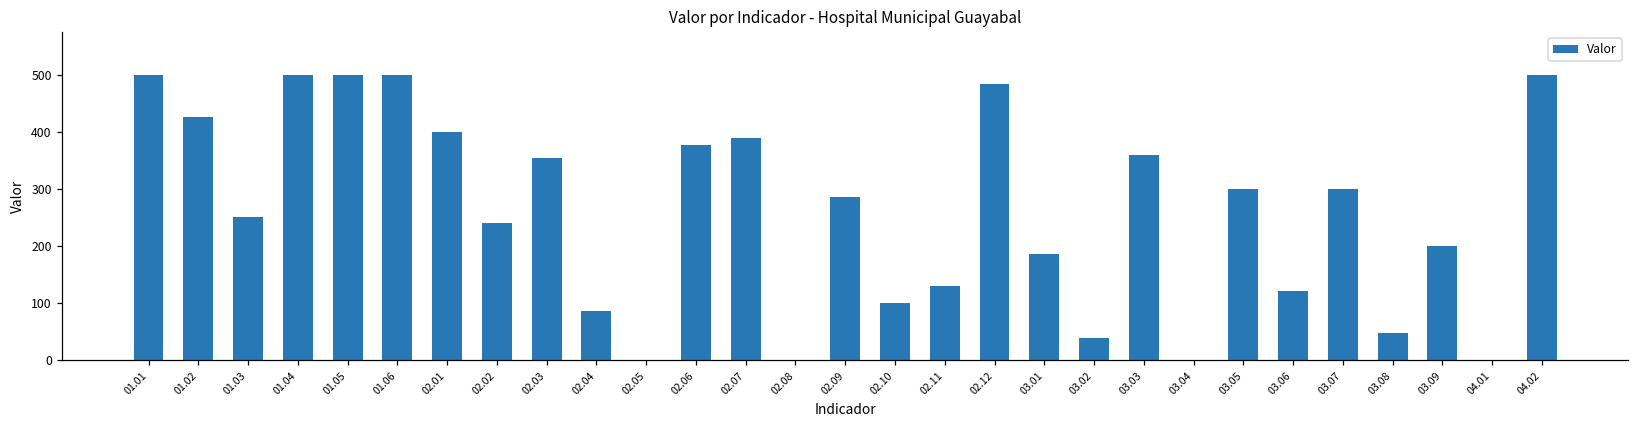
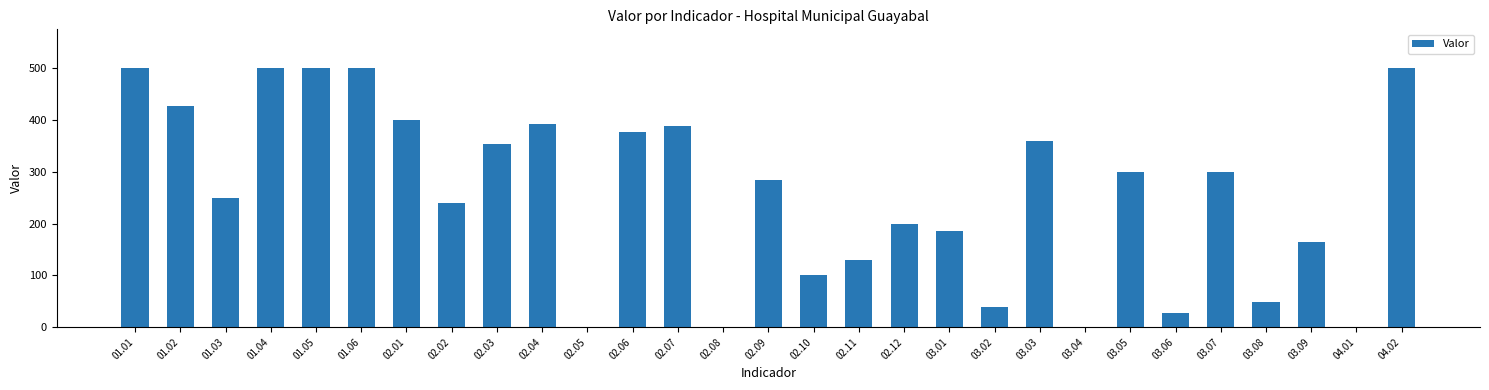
  {
    "01.01": 500,
    "01.02": 430,
    "01.03": 250,
    "01.04": 500,
    "01.05": 500,
    "01.06": 500,
    "02.01": 400,
    "02.02": 240,
    "02.03": 350,
-   "02.04": 90,
+   "02.04": 390,
    "02.05": 0,
    "02.06": 380,
    "02.07": 390,
    "02.08": 0,
    "02.09": 290,
    "02.10": 100,
    "02.11": 130,
-   "02.12": 490,
+   "02.12": 200,
    "03.01": 190,
    "03.02": 40,
    "03.03": 360,
    "03.04": 0,
    "03.05": 300,
-   "03.06": 120,
+   "03.06": 30,
    "03.07": 300,
    "03.08": 50,
-   "03.09": 200,
+   "03.09": 160,
    "04.01": 0,
    "04.02": 500
  }
